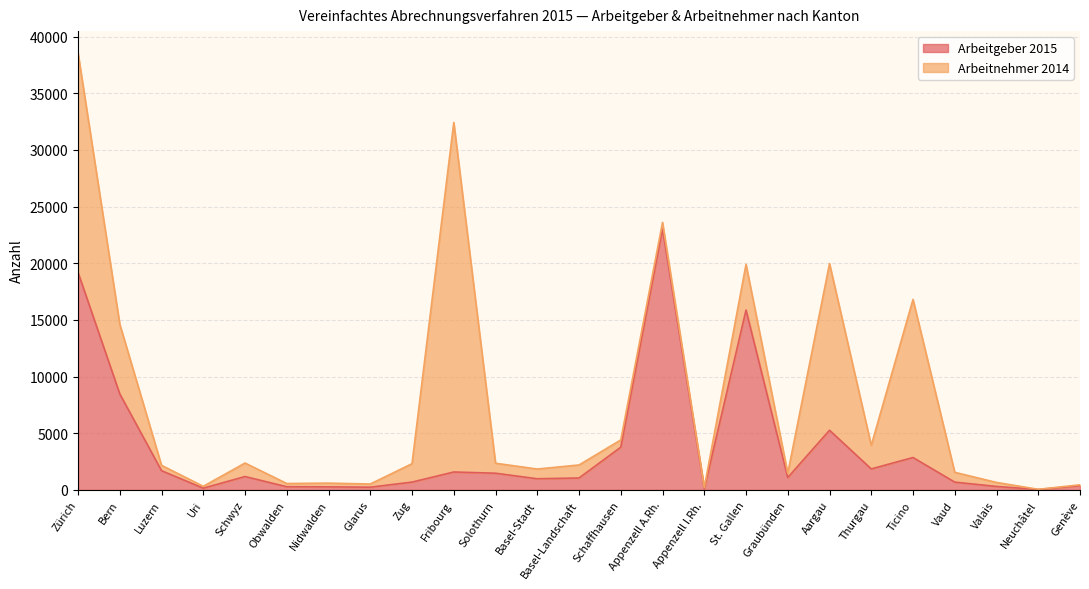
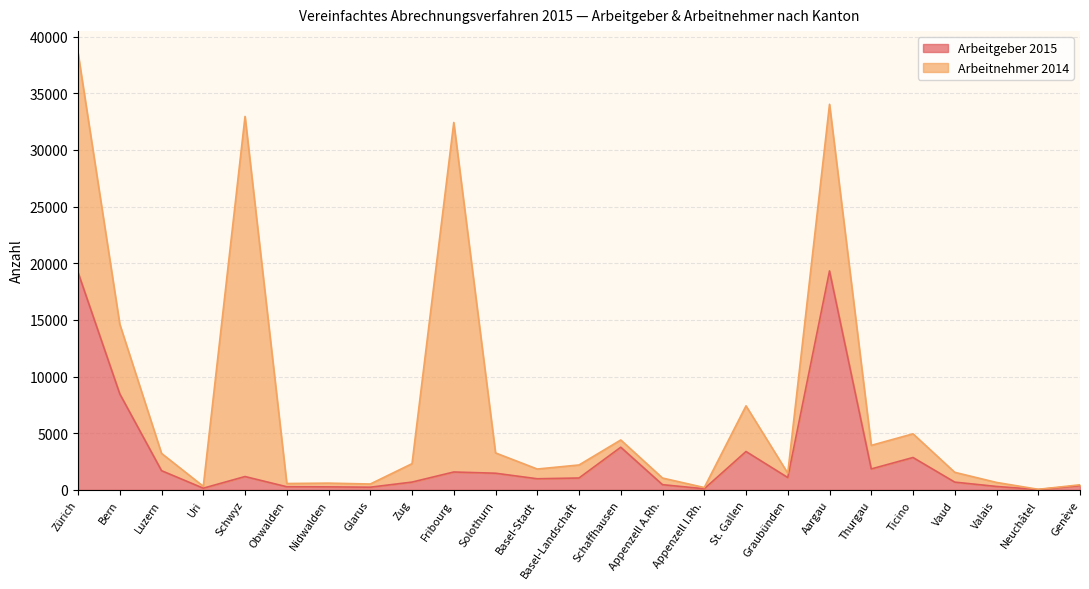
  {
    "Arbeitgeber 2015": {
      "Zürich": 19200,
      "Bern": 8500,
      "Luzern": 1700,
      "Schwyz": 1200,
      "Obwalden": 300,
      "Nidwalden": 300,
      "Glarus": 200,
      "Zug": 700,
      "Fribourg": 1600,
      "Solothurn": 1500,
      "Basel-Stadt": 1000,
      "Basel-Landschaft": 1100,
      "Schaffhausen": 3800,
-     "Appenzell A.Rh.": 23000,
-     "St. Gallen": 15900,
+     "Appenzell A.Rh.": 500,
+     "St. Gallen": 3400,
      "Graubünden": 1100,
-     "Aargau": 5300,
+     "Aargau": 19300,
      "Thurgau": 1900,
      "Ticino": 2900,
      "Vaud": 700,
      "Valais": 300
    },
    "Arbeitnehmer 2014": {
      "Zürich": 19400,
      "Bern": 6200,
-     "Luzern": 500,
-     "Schwyz": 1200,
+     "Luzern": 1500,
+     "Schwyz": 31800,
      "Obwalden": 300,
      "Nidwalden": 300,
      "Glarus": 300,
      "Zug": 1600,
      "Fribourg": 30800,
-     "Solothurn": 900,
+     "Solothurn": 1800,
      "Basel-Stadt": 900,
      "Basel-Landschaft": 1200,
      "Schaffhausen": 600,
      "Appenzell A.Rh.": 600,
      "St. Gallen": 4000,
      "Graubünden": 400,
      "Aargau": 14700,
      "Thurgau": 2100,
-     "Ticino": 13900,
+     "Ticino": 2100,
      "Vaud": 900,
      "Valais": 400
    }
  }
